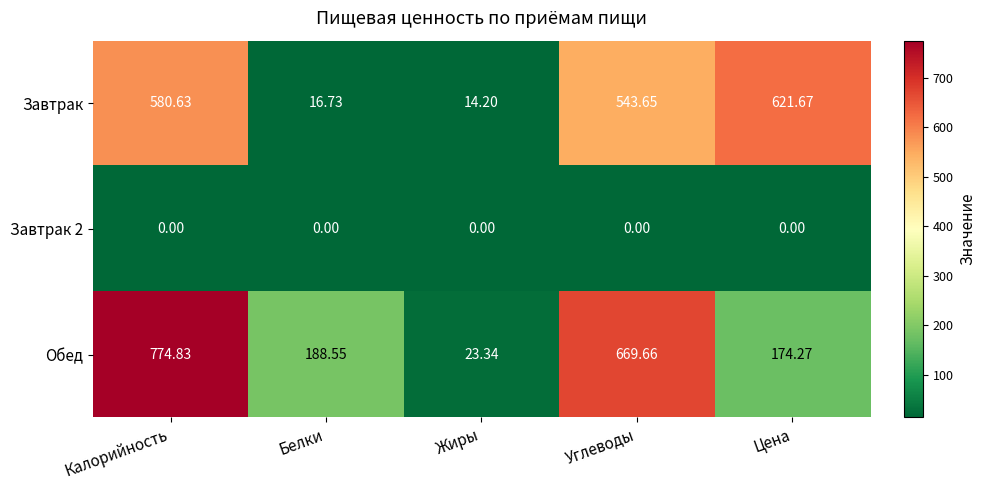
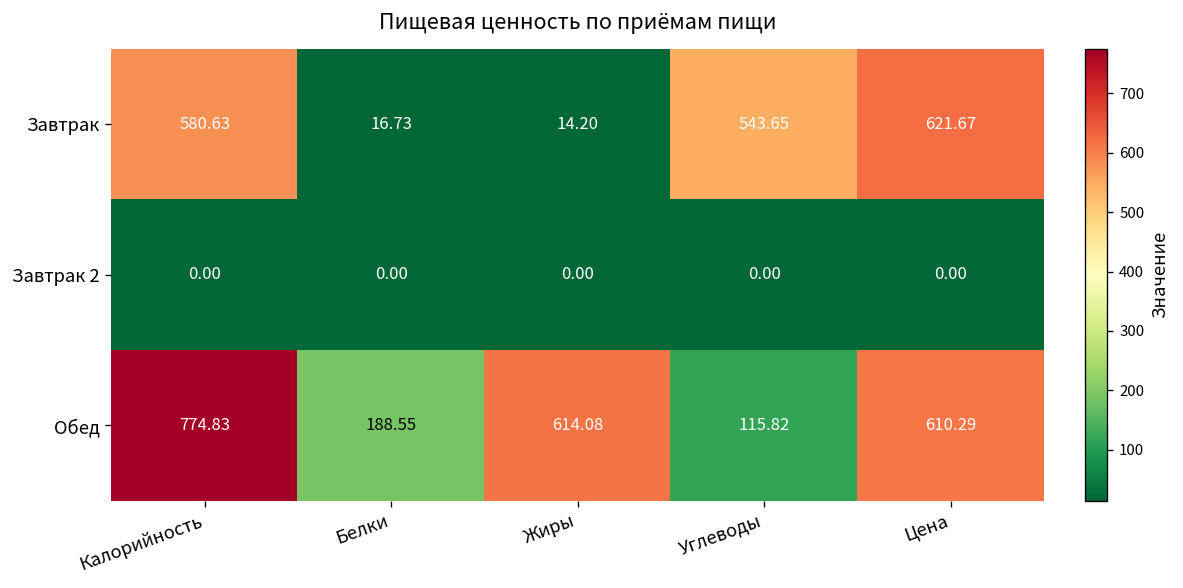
  {
    "Завтрак": {
      "Калорийность": 580.63,
      "Белки": 16.73,
      "Жиры": 14.20,
      "Углеводы": 543.65,
      "Цена": 621.67
    },
    "Завтрак 2": {
      "Калорийность": 0.00,
      "Белки": 0.00,
      "Жиры": 0.00,
      "Углеводы": 0.00,
      "Цена": 0.00
    },
    "Обед": {
      "Калорийность": 774.83,
      "Белки": 188.55,
-     "Жиры": 23.34,
-     "Углеводы": 669.66,
-     "Цена": 174.27
+     "Жиры": 614.08,
+     "Углеводы": 115.82,
+     "Цена": 610.29
    }
  }
